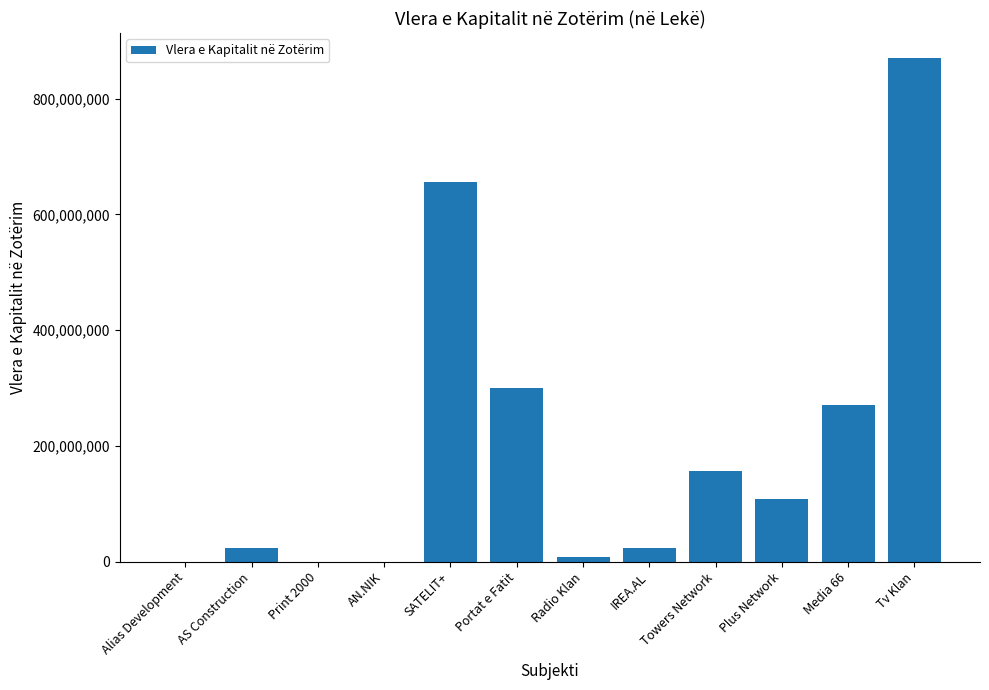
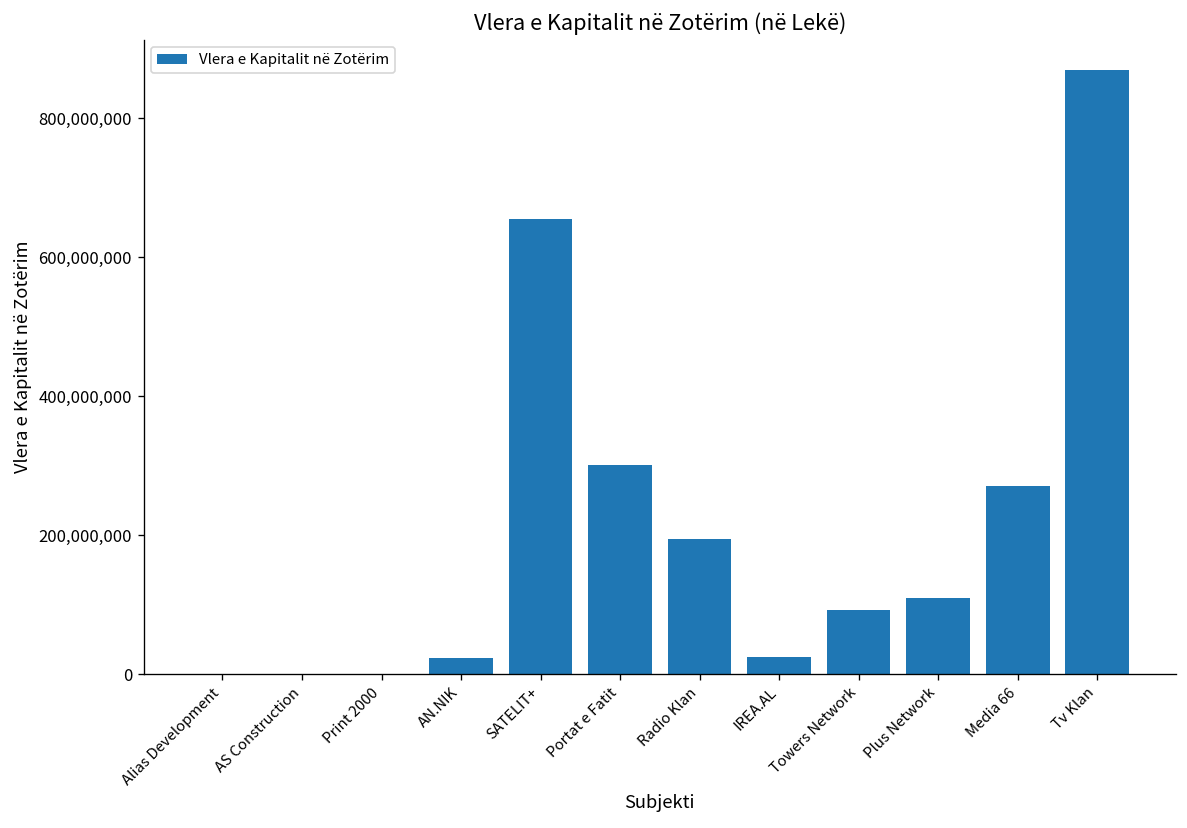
  {
-   "AS Construction": "20,000,000",
-   "AN.NIK": "0",
+   "AS Construction": "0",
+   "AN.NIK": "20,000,000",
    "SATELIT+": "660,000,000",
    "Portat e Fatit": "300,000,000",
-   "Radio Klan": "10,000,000",
+   "Radio Klan": "190,000,000",
    "IREA.AL": "20,000,000",
-   "Towers Network": "160,000,000",
+   "Towers Network": "90,000,000",
    "Plus Network": "110,000,000",
    "Media 66": "270,000,000",
    "Tv Klan": "870,000,000"
  }
